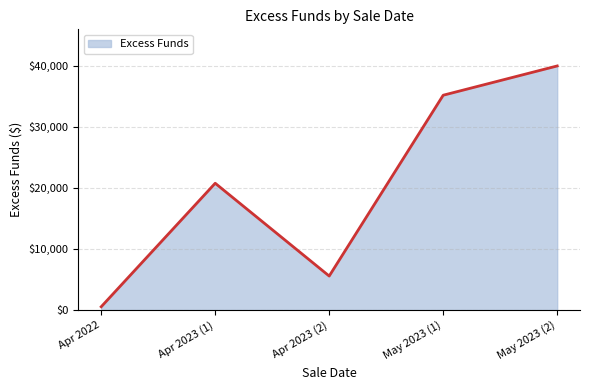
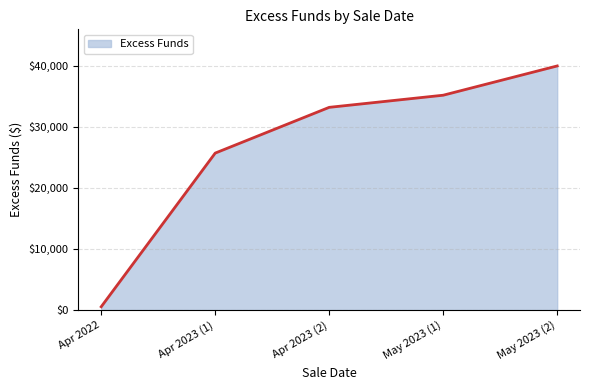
  {
    "Apr 2022": "$1,000",
-   "Apr 2023 (1)": "$21,000",
-   "Apr 2023 (2)": "$6,000",
+   "Apr 2023 (1)": "$26,000",
+   "Apr 2023 (2)": "$33,000",
    "May 2023 (1)": "$35,000",
    "May 2023 (2)": "$40,000"
  }
